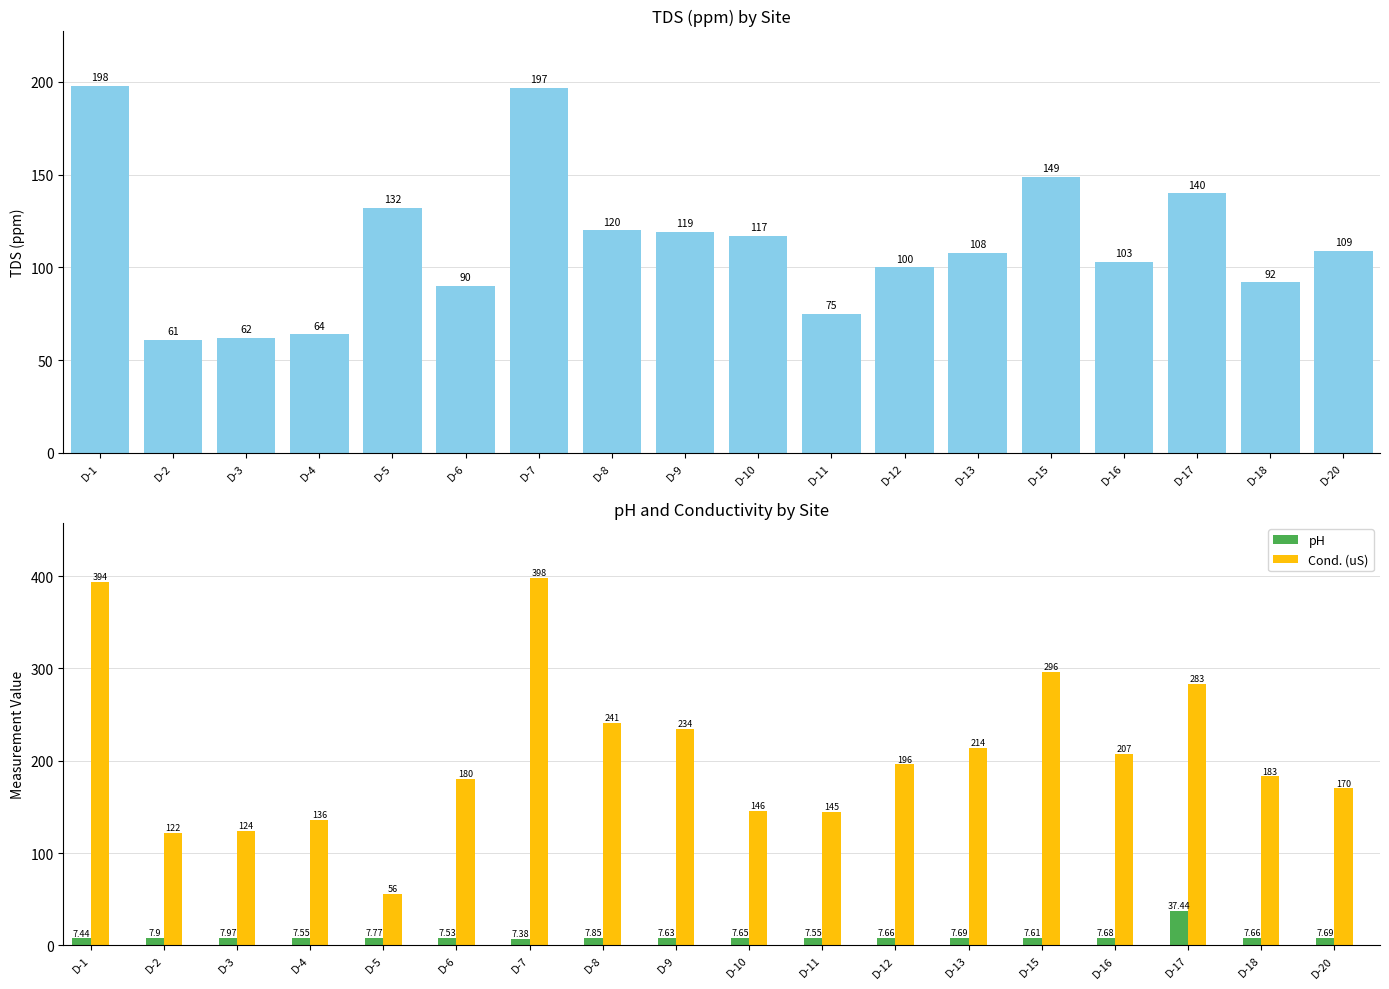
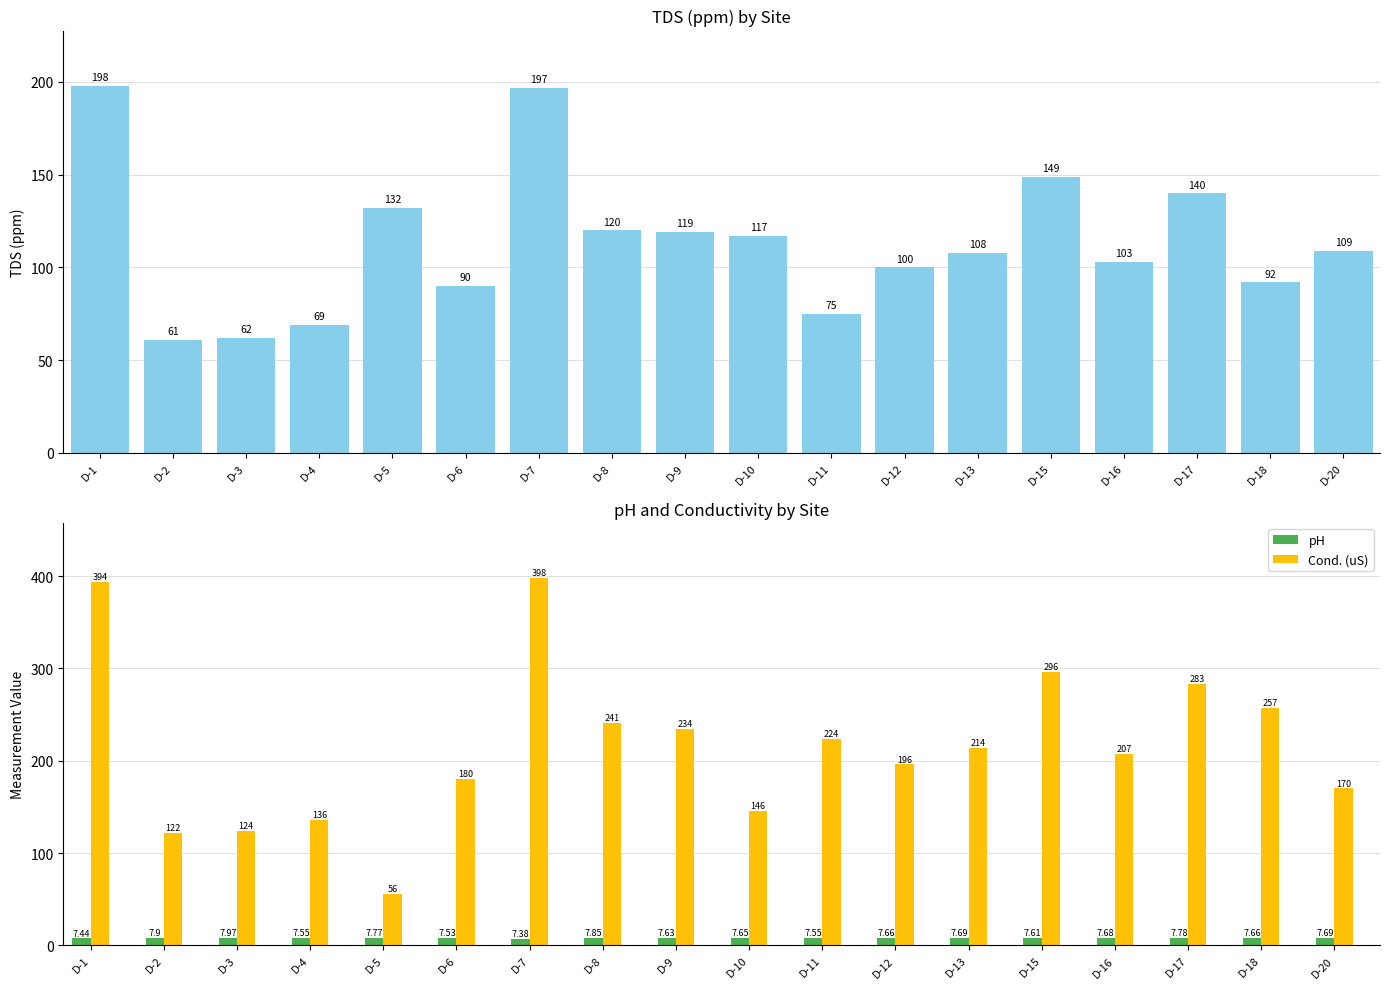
  {
    "TDS (ppm) by Site": {
      "D-1": 198,
      "D-2": 61,
      "D-3": 62,
-     "D-4": 64,
+     "D-4": 69,
      "D-5": 132,
      "D-6": 90,
      "D-7": 197,
      "D-8": 120,
      "D-9": 119,
      "D-10": 117,
      "D-11": 75,
      "D-12": 100,
      "D-13": 108,
      "D-15": 149,
      "D-16": 103,
      "D-17": 140,
      "D-18": 92,
      "D-20": 109
    },
    "pH and Conductivity by Site": {
      "pH": {
        "D-1": 7.44,
        "D-2": 7.9,
        "D-3": 7.97,
        "D-4": 7.55,
        "D-5": 7.77,
        "D-6": 7.53,
        "D-7": 7.38,
        "D-8": 7.85,
        "D-9": 7.63,
        "D-10": 7.65,
        "D-11": 7.55,
        "D-12": 7.66,
        "D-13": 7.69,
        "D-15": 7.61,
        "D-16": 7.68,
-       "D-17": 37.44,
+       "D-17": 7.78,
        "D-18": 7.66,
        "D-20": 7.69
      },
      "Cond. (uS)": {
        "D-1": 394,
        "D-2": 122,
        "D-3": 124,
        "D-4": 136,
        "D-5": 56,
        "D-6": 180,
        "D-7": 398,
        "D-8": 241,
        "D-9": 234,
        "D-10": 146,
-       "D-11": 145,
+       "D-11": 224,
        "D-12": 196,
        "D-13": 214,
        "D-15": 296,
        "D-16": 207,
        "D-17": 283,
-       "D-18": 183,
+       "D-18": 257,
        "D-20": 170
      }
    }
  }
